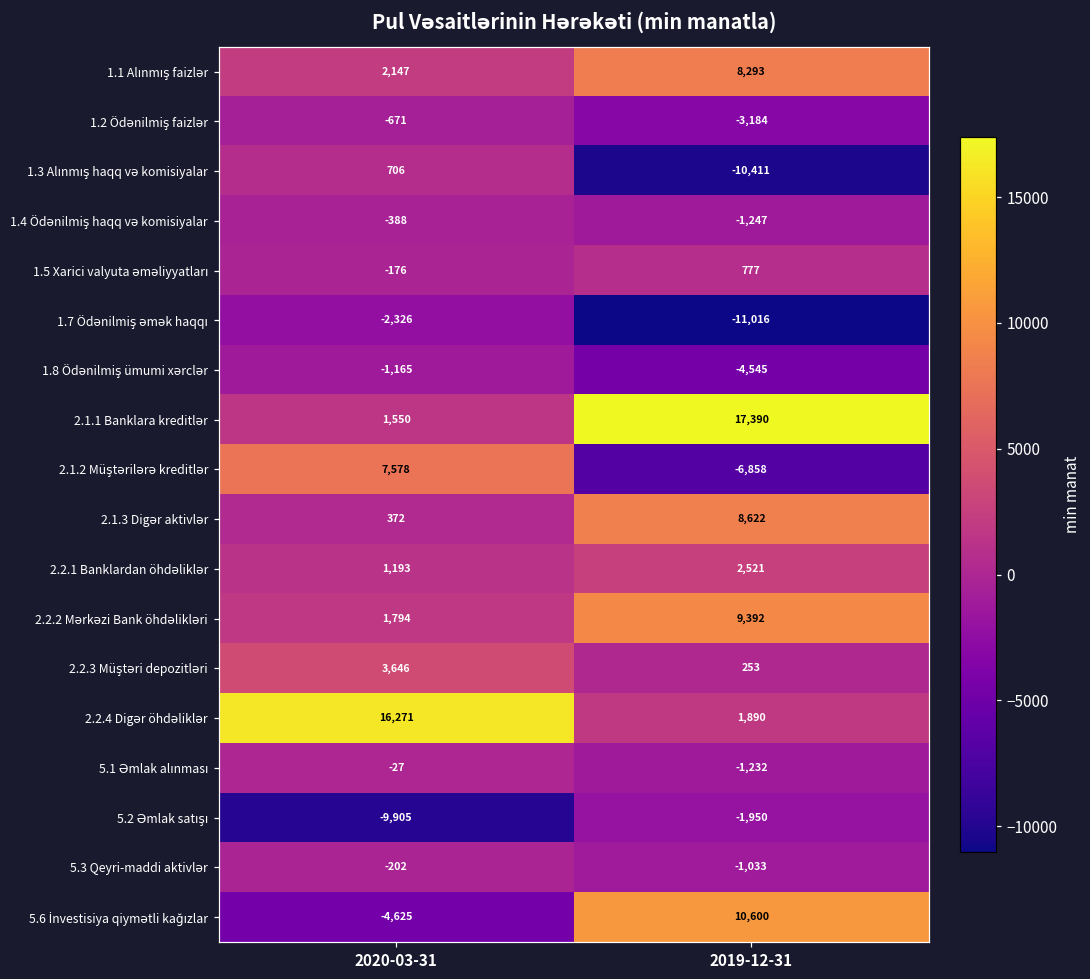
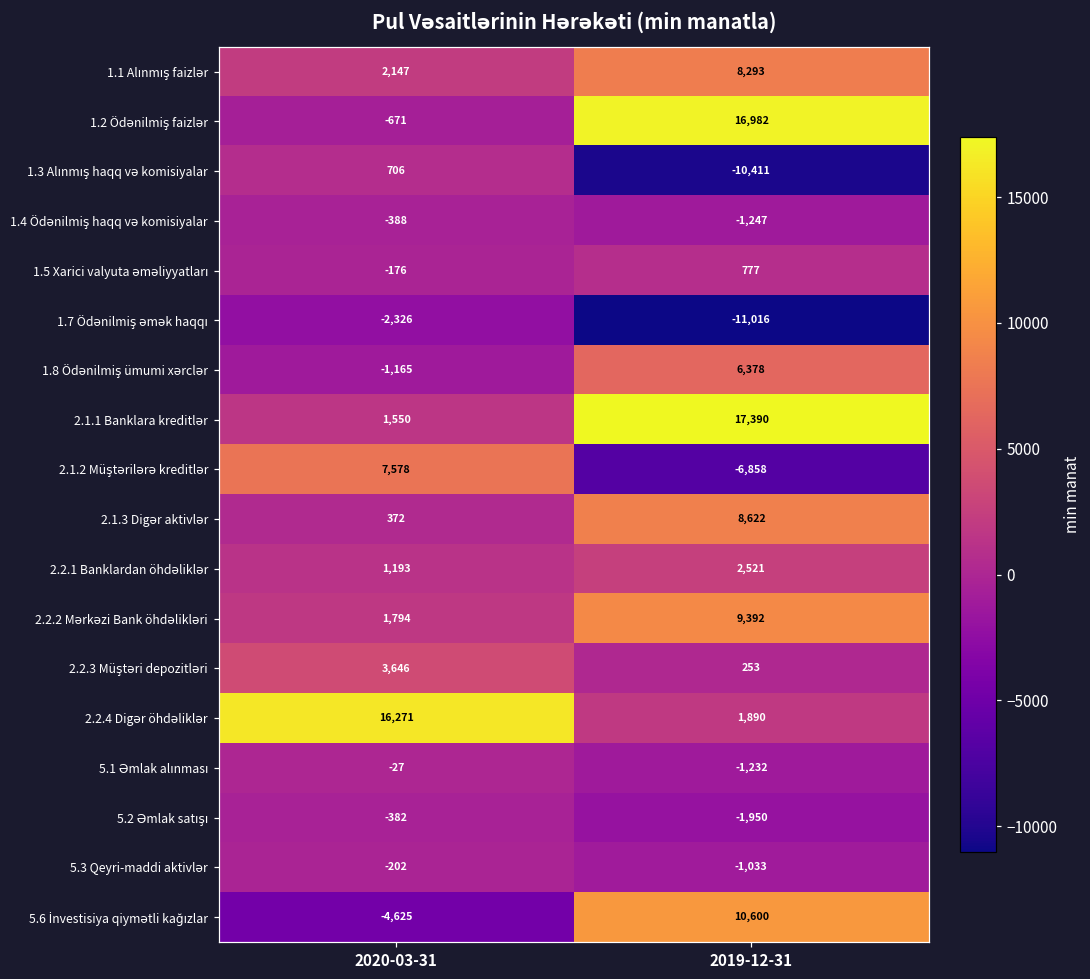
  {
    "1.1 Alınmış faizlər": {
      "2020-03-31": "2,147",
      "2019-12-31": "8,293"
    },
    "1.2 Ödənilmiş faizlər": {
      "2020-03-31": "-671",
-     "2019-12-31": "-3,184"
+     "2019-12-31": "16,982"
    },
    "1.3 Alınmış haqq və komisiyalar": {
      "2020-03-31": "706",
      "2019-12-31": "-10,411"
    },
    "1.4 Ödənilmiş haqq və komisiyalar": {
      "2020-03-31": "-388",
      "2019-12-31": "-1,247"
    },
    "1.5 Xarici valyuta əməliyyatları": {
      "2020-03-31": "-176",
      "2019-12-31": "777"
    },
    "1.7 Ödənilmiş əmək haqqı": {
      "2020-03-31": "-2,326",
      "2019-12-31": "-11,016"
    },
    "1.8 Ödənilmiş ümumi xərclər": {
      "2020-03-31": "-1,165",
-     "2019-12-31": "-4,545"
+     "2019-12-31": "6,378"
    },
    "2.1.1 Banklara kreditlər": {
      "2020-03-31": "1,550",
      "2019-12-31": "17,390"
    },
    "2.1.2 Müştərilərə kreditlər": {
      "2020-03-31": "7,578",
      "2019-12-31": "-6,858"
    },
    "2.1.3 Digər aktivlər": {
      "2020-03-31": "372",
      "2019-12-31": "8,622"
    },
    "2.2.1 Banklardan öhdəliklər": {
      "2020-03-31": "1,193",
      "2019-12-31": "2,521"
    },
    "2.2.2 Mərkəzi Bank öhdəlikləri": {
      "2020-03-31": "1,794",
      "2019-12-31": "9,392"
    },
    "2.2.3 Müştəri depozitləri": {
      "2020-03-31": "3,646",
      "2019-12-31": "253"
    },
    "2.2.4 Digər öhdəliklər": {
      "2020-03-31": "16,271",
      "2019-12-31": "1,890"
    },
    "5.1 Əmlak alınması": {
      "2020-03-31": "-27",
      "2019-12-31": "-1,232"
    },
    "5.2 Əmlak satışı": {
-     "2020-03-31": "-9,905",
+     "2020-03-31": "-382",
      "2019-12-31": "-1,950"
    },
    "5.3 Qeyri-maddi aktivlər": {
      "2020-03-31": "-202",
      "2019-12-31": "-1,033"
    },
    "5.6 İnvestisiya qiymətli kağızlar": {
      "2020-03-31": "-4,625",
      "2019-12-31": "10,600"
    }
  }
